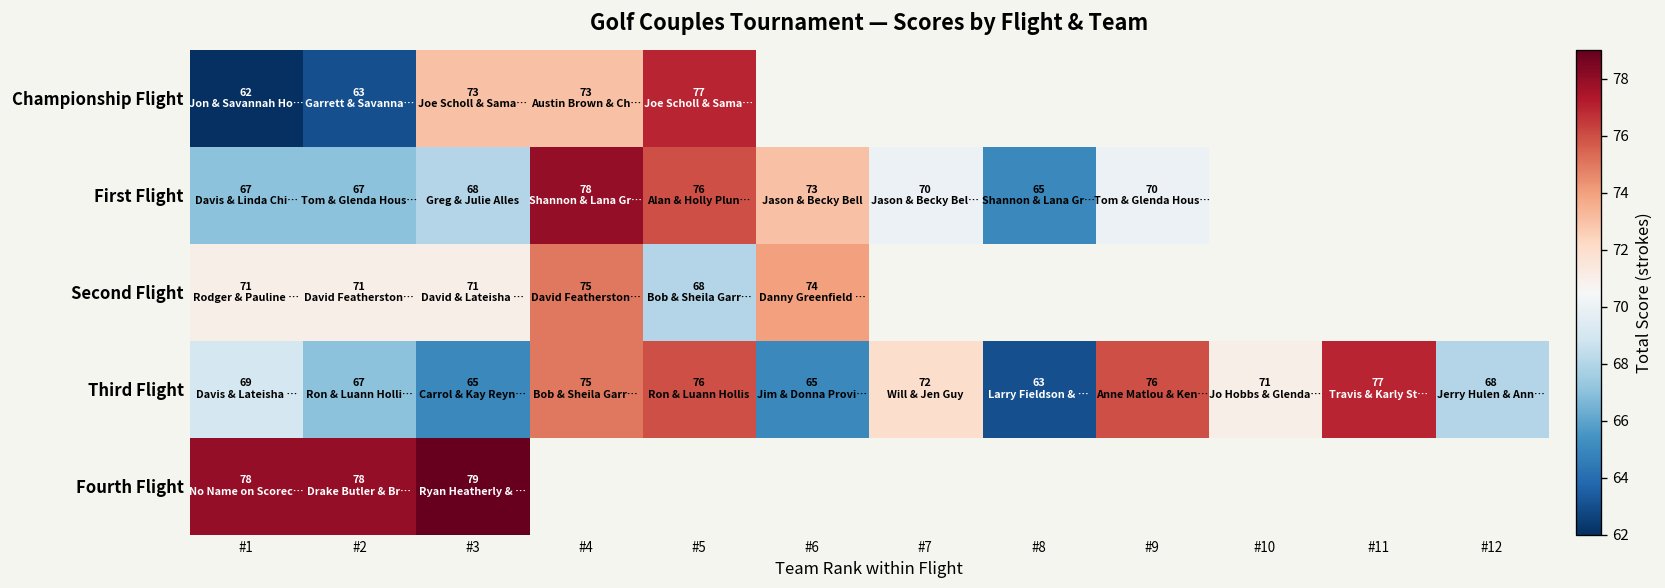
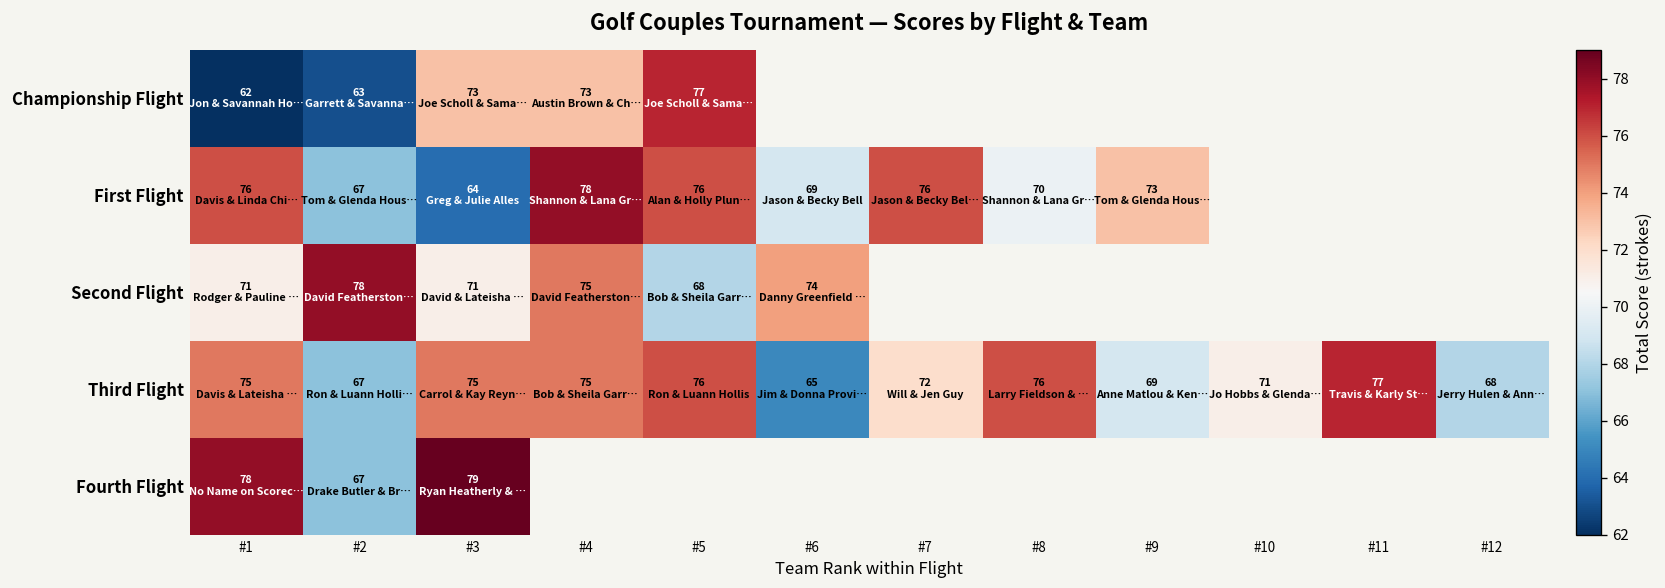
  {
    "Championship Flight": {
      "#1": 62,
      "#2": 63,
      "#3": 73,
      "#4": 73,
      "#5": 77
    },
    "First Flight": {
-     "#1": 67,
+     "#1": 76,
      "#2": 67,
-     "#3": 68,
+     "#3": 64,
      "#4": 78,
      "#5": 76,
-     "#6": 73,
-     "#7": 70,
-     "#8": 65,
-     "#9": 70
+     "#6": 69,
+     "#7": 76,
+     "#8": 70,
+     "#9": 73
    },
    "Second Flight": {
      "#1": 71,
-     "#2": 71,
+     "#2": 78,
      "#3": 71,
      "#4": 75,
      "#5": 68,
      "#6": 74
    },
    "Third Flight": {
-     "#1": 69,
+     "#1": 75,
      "#2": 67,
-     "#3": 65,
+     "#3": 75,
      "#4": 75,
      "#5": 76,
      "#6": 65,
      "#7": 72,
-     "#8": 63,
-     "#9": 76,
+     "#8": 76,
+     "#9": 69,
      "#10": 71,
      "#11": 77,
      "#12": 68
    },
    "Fourth Flight": {
      "#1": 78,
-     "#2": 78,
+     "#2": 67,
      "#3": 79
    }
  }
